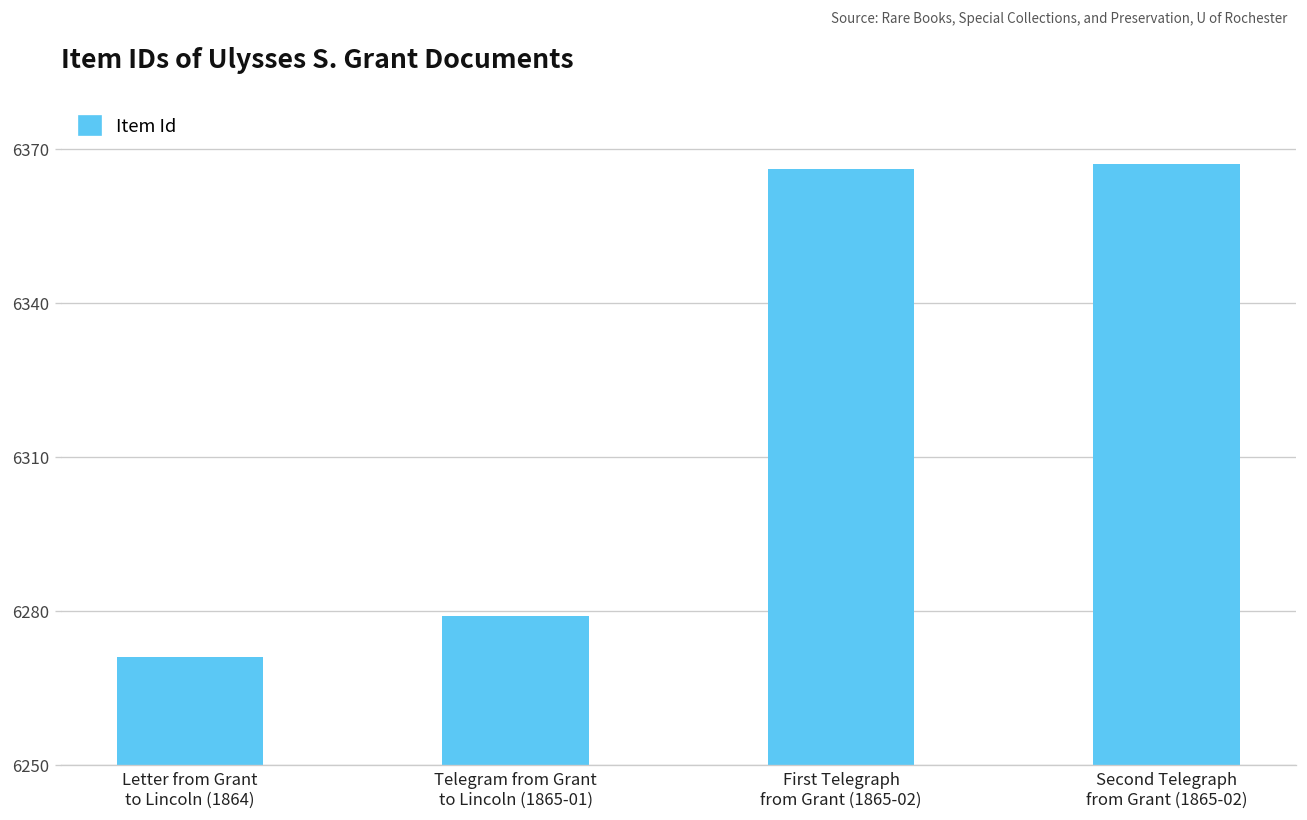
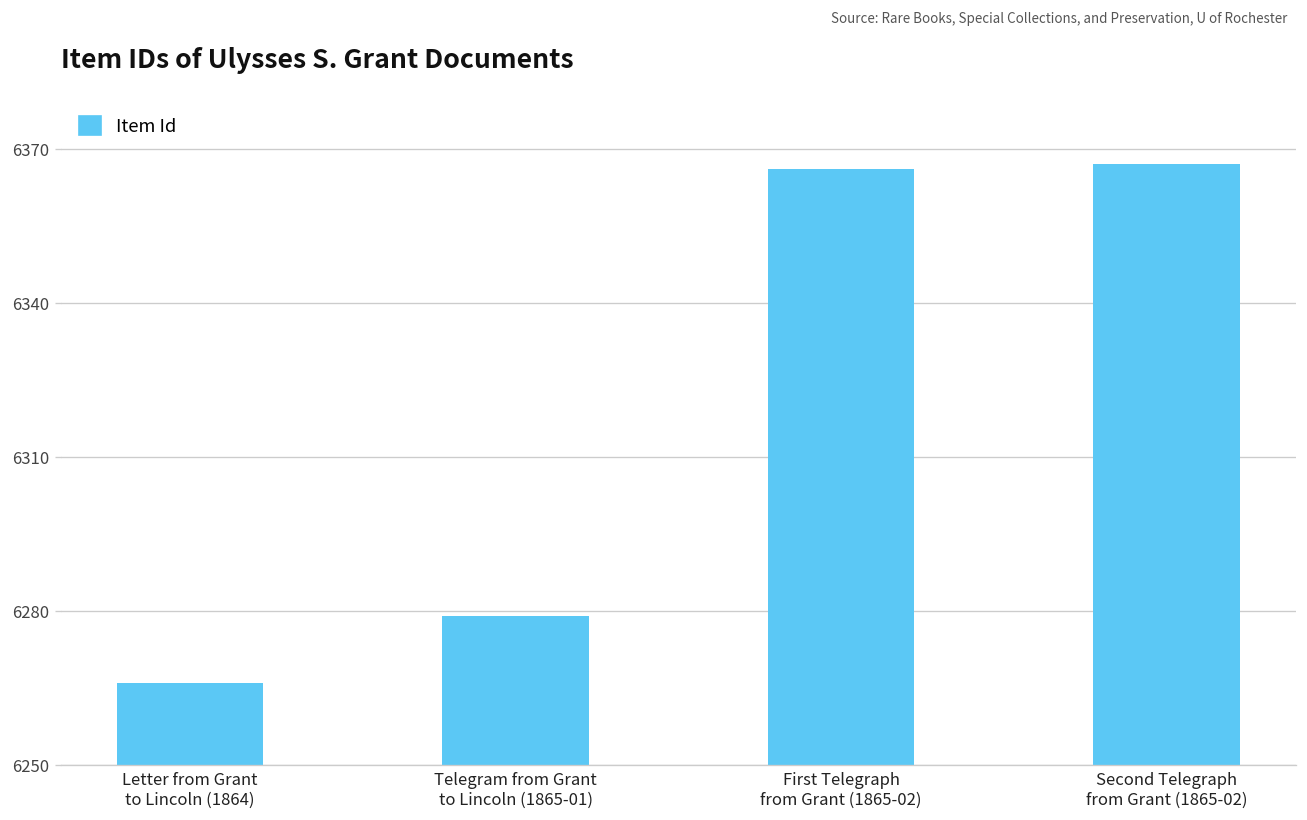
  {
-   "Letter from Grant to Lincoln (1864)": 6271,
+   "Letter from Grant to Lincoln (1864)": 6266,
    "Telegram from Grant to Lincoln (1865-01)": 6279,
    "First Telegraph from Grant (1865-02)": 6366,
    "Second Telegraph from Grant (1865-02)": 6367
  }
